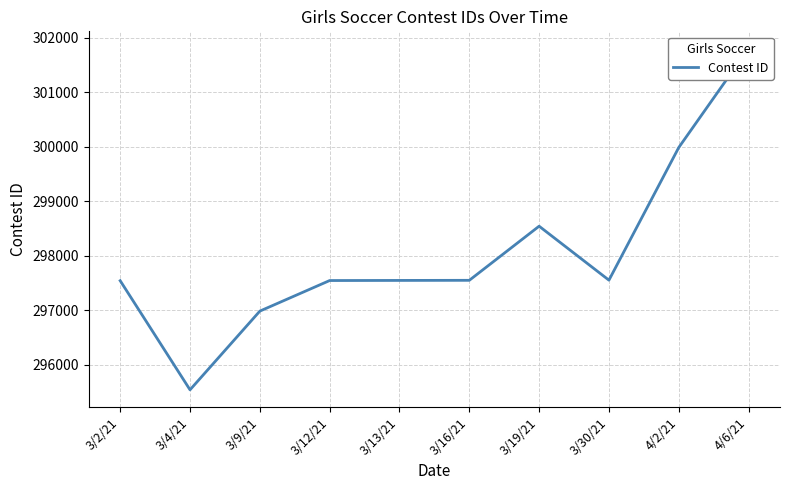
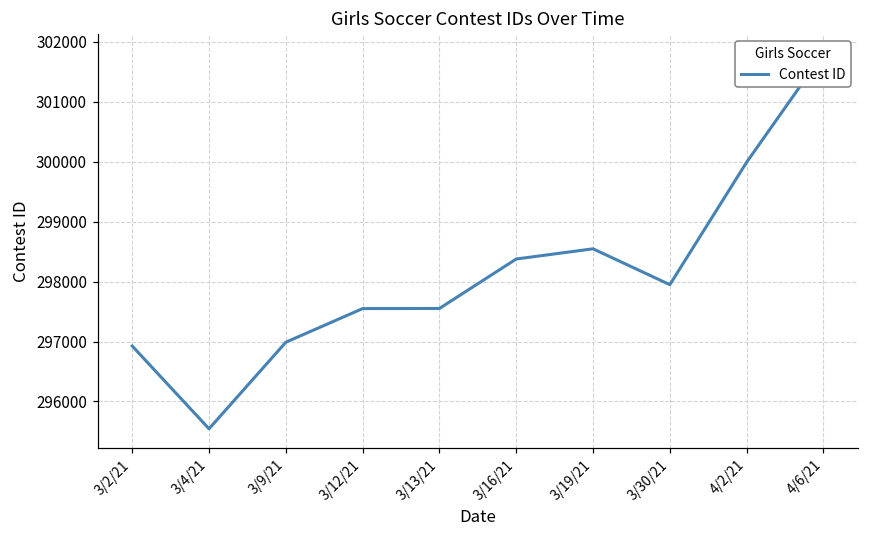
  {
-   "3/2/21": 297500,
+   "3/2/21": 296900,
    "3/4/21": 295500,
    "3/9/21": 297000,
    "3/12/21": 297500,
    "3/13/21": 297600,
-   "3/16/21": 297600,
+   "3/16/21": 298400,
    "3/19/21": 298500,
-   "3/30/21": 297600,
+   "3/30/21": 297900,
    "4/2/21": 300000
  }
